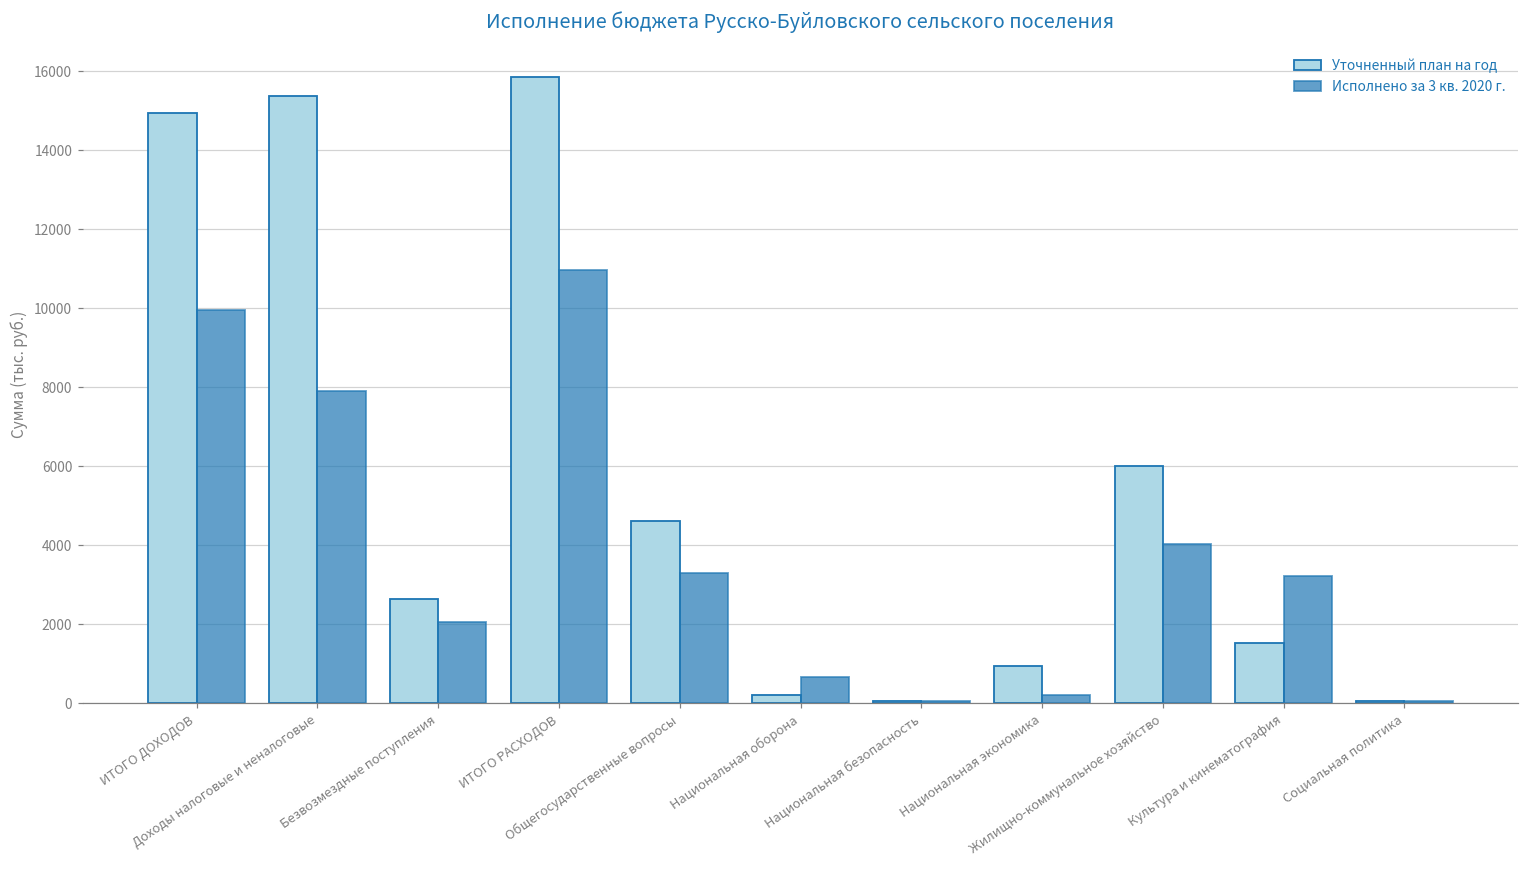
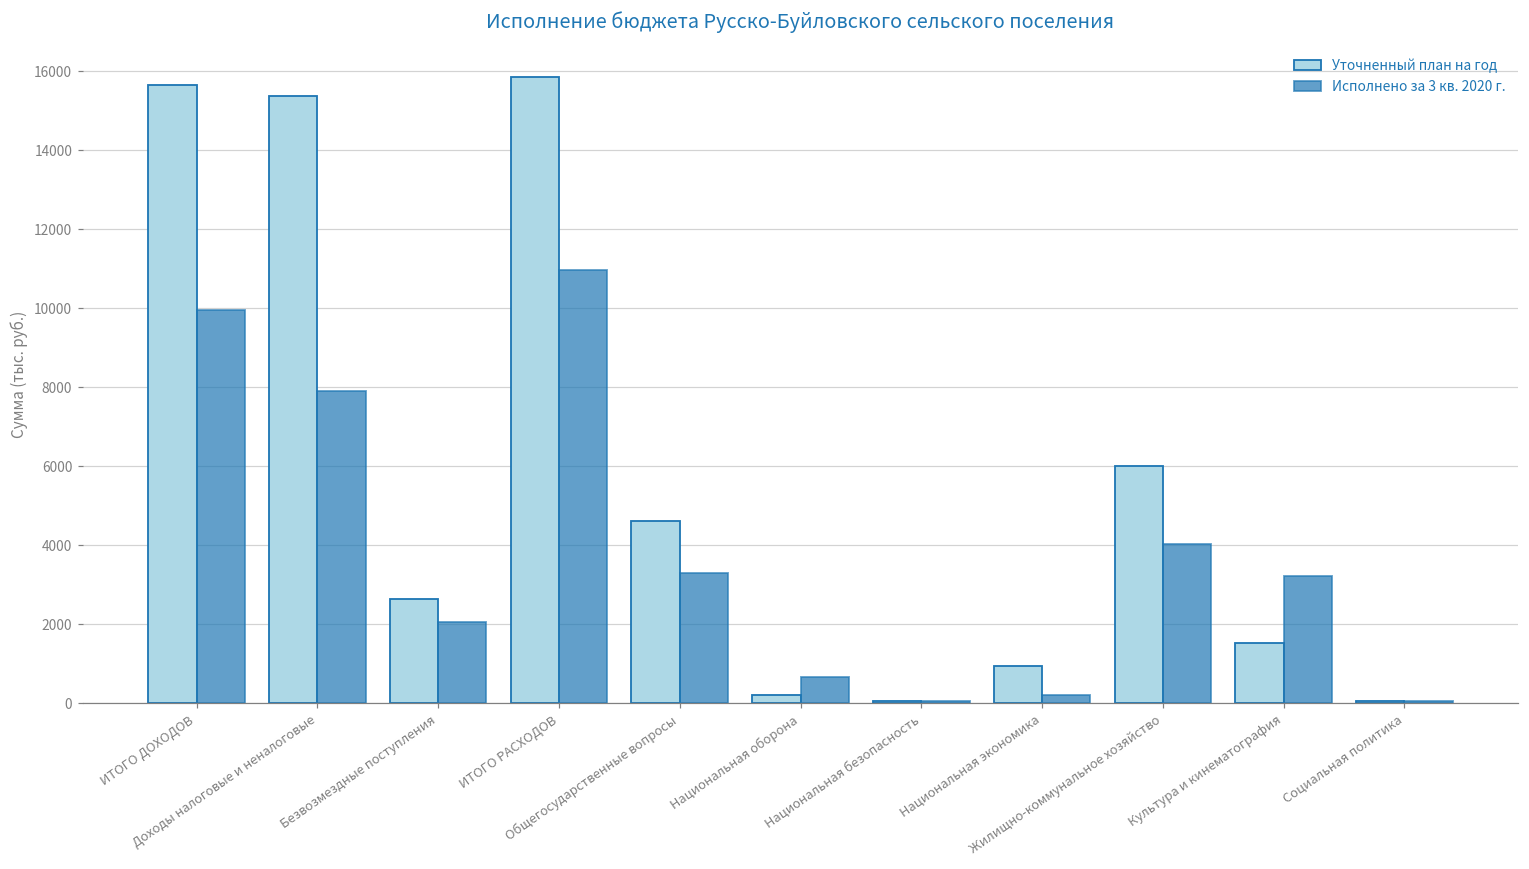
  {
    "Уточненный план на год": {
-     "ИТОГО ДОХОДОВ": 14900,
+     "ИТОГО ДОХОДОВ": 15600,
      "Доходы налоговые и неналоговые": 15400,
      "Безвозмездные поступления": 2600,
      "ИТОГО РАСХОДОВ": 15800,
      "Общегосударственные вопросы": 4600,
      "Национальная оборона": 200,
      "Национальная экономика": 900,
      "Жилищно-коммунальное хозяйство": 6000,
      "Культура и кинематография": 1500
    },
    "Исполнено за 3 кв. 2020 г.": {
      "ИТОГО ДОХОДОВ": 10000,
      "Доходы налоговые и неналоговые": 7900,
      "Безвозмездные поступления": 2100,
      "ИТОГО РАСХОДОВ": 11000,
      "Общегосударственные вопросы": 3300,
      "Национальная оборона": 700,
      "Национальная экономика": 200,
      "Жилищно-коммунальное хозяйство": 4000,
      "Культура и кинематография": 3200
    }
  }
